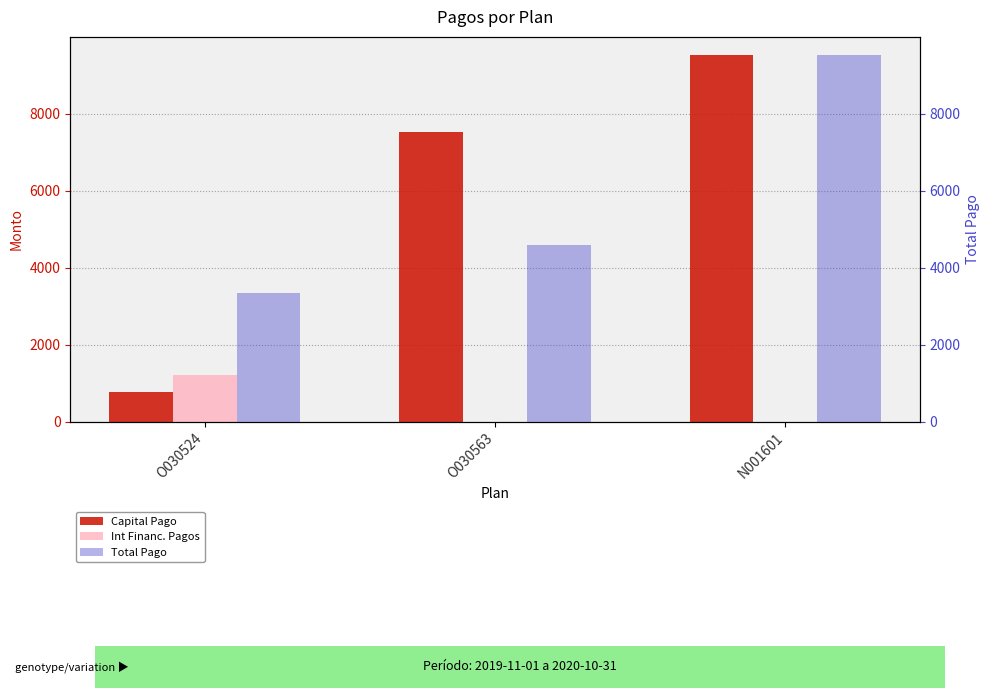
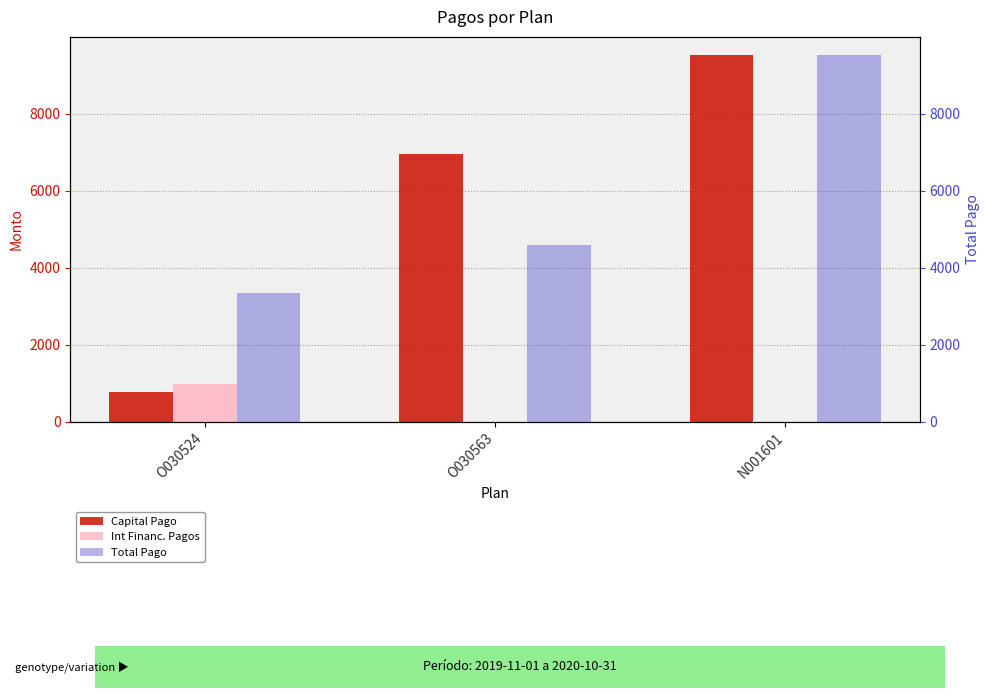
  {
    "Capital Pago": {
      "O030524": 800,
-     "O030563": 7500,
+     "O030563": 7000,
      "N001601": 9500
    },
    "Int Financ. Pagos": {
-     "O030524": 1200,
+     "O030524": 1000,
      "O030563": 0,
      "N001601": 0
    },
    "Total Pago": {
      "O030524": 3300,
      "O030563": 4600,
      "N001601": 9500
    }
  }
